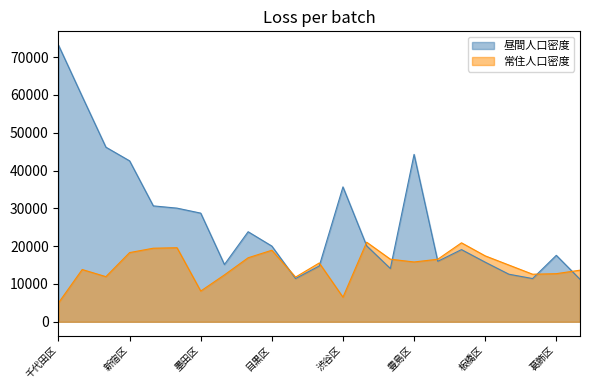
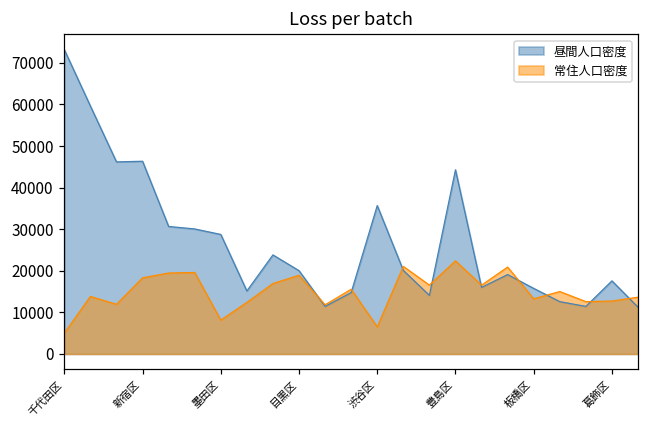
  {
    "昼間人口密度": {
      "千代田区": 73000,
-     "新宿区": 43000,
+     "新宿区": 46000,
      "墨田区": 29000,
      "目黒区": 20000,
      "渋谷区": 36000,
      "豊島区": 44000,
      "板橋区": 16000,
      "葛飾区": 18000
    },
    "常住人口密度": {
      "千代田区": 5000,
      "新宿区": 18000,
      "墨田区": 8000,
      "目黒区": 19000,
      "渋谷区": 7000,
-     "豊島区": 16000,
-     "板橋区": 17000,
+     "豊島区": 22000,
+     "板橋区": 13000,
      "葛飾区": 13000
    }
  }
